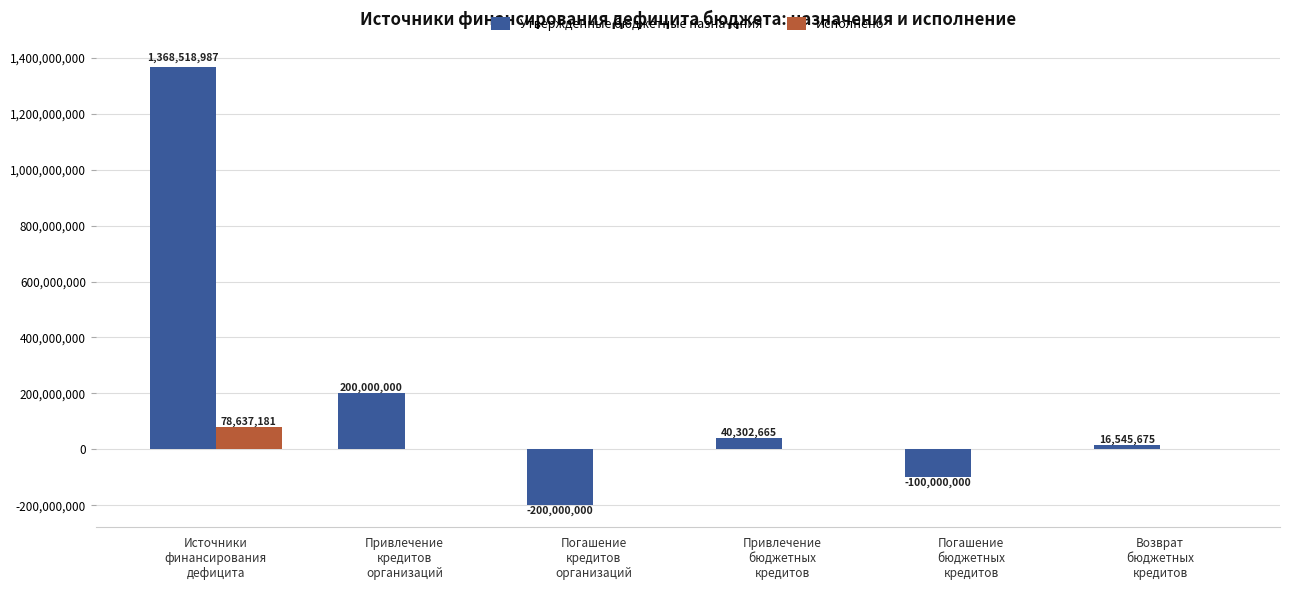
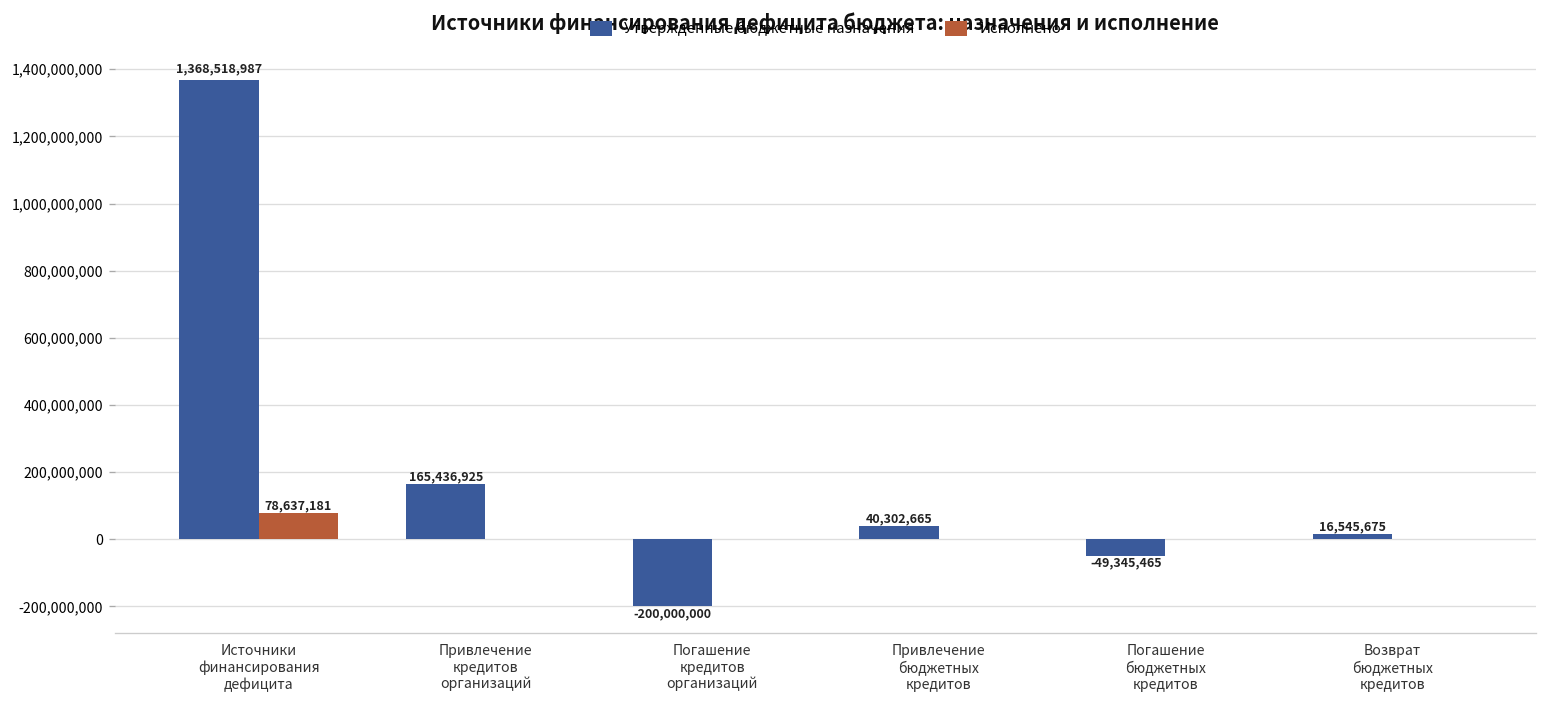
  {
    "Утвержденные бюджетные назначения": {
      "Источники финансирования дефицита": "1,368,518,987",
-     "Привлечение кредитов организаций": "200,000,000",
+     "Привлечение кредитов организаций": "165,436,925",
      "Погашение кредитов организаций": "-200,000,000",
      "Привлечение бюджетных кредитов": "40,302,665",
-     "Погашение бюджетных кредитов": "-100,000,000",
+     "Погашение бюджетных кредитов": "-49,345,465",
      "Возврат бюджетных кредитов": "16,545,675"
    },
    "Исполнено": {
      "Источники финансирования дефицита": "78,637,181"
    }
  }
